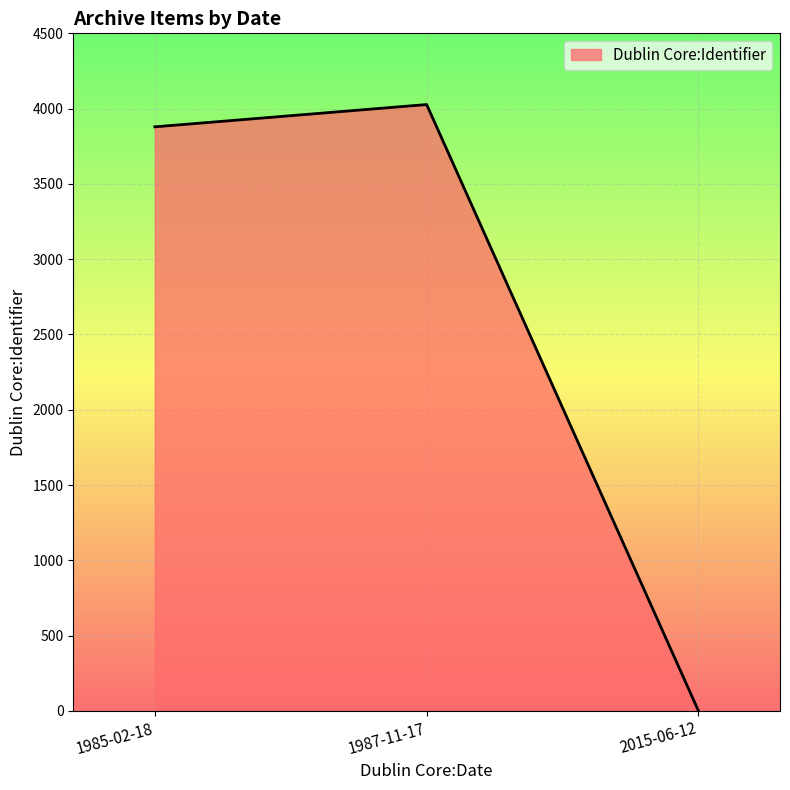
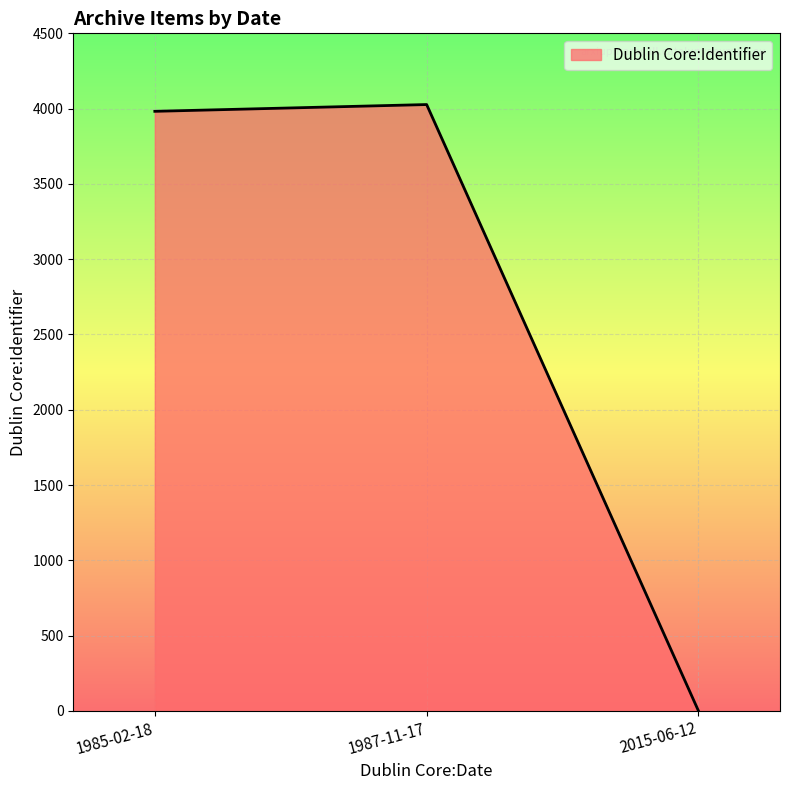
  {
-   "1985-02-18": 3880,
+   "1985-02-18": 3980,
    "1987-11-17": 4030,
    "2015-06-12": 0
  }
